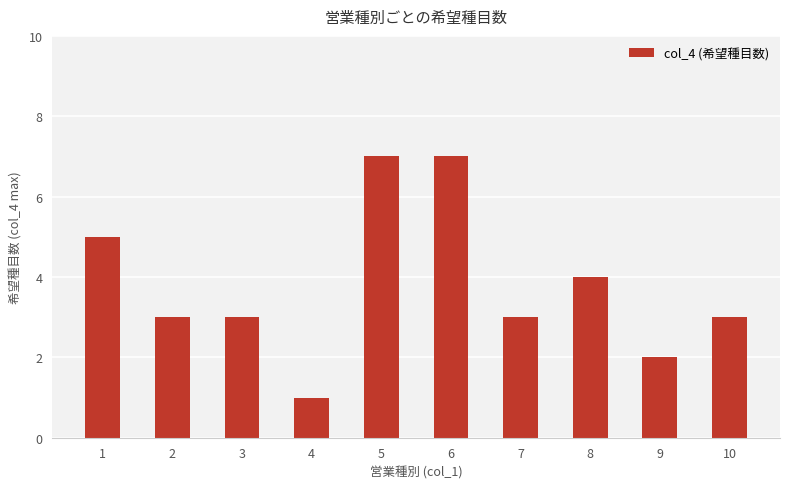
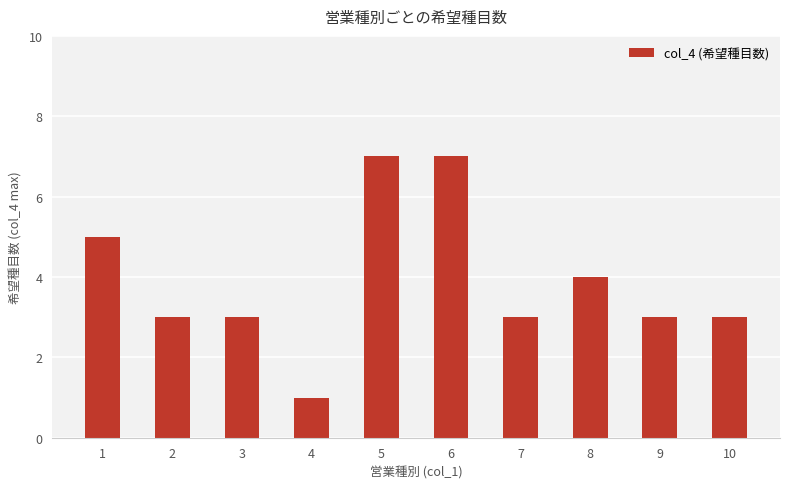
  {
    "1": 5,
    "2": 3,
    "3": 3,
    "4": 1,
    "5": 7,
    "6": 7,
    "7": 3,
    "8": 4,
-   "9": 2,
+   "9": 3,
    "10": 3
  }
